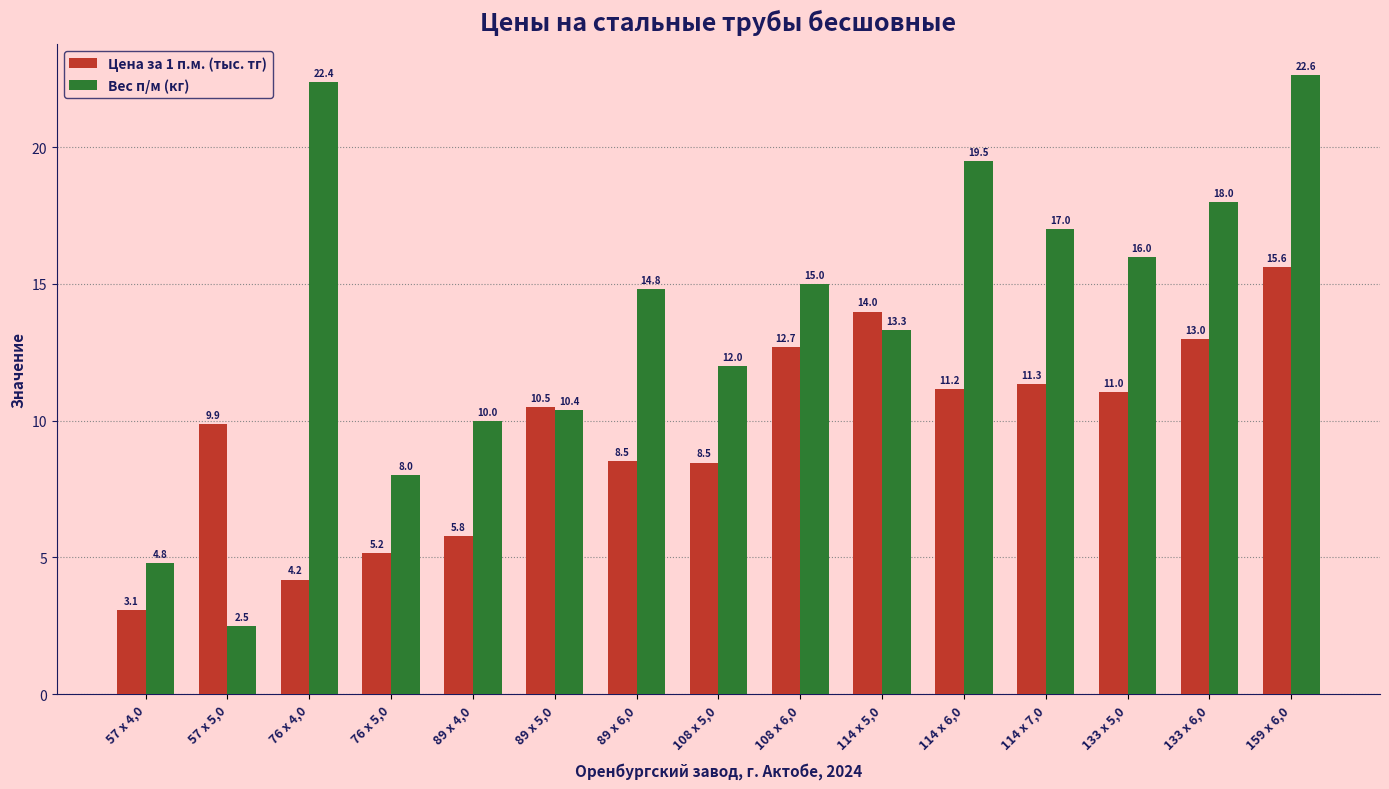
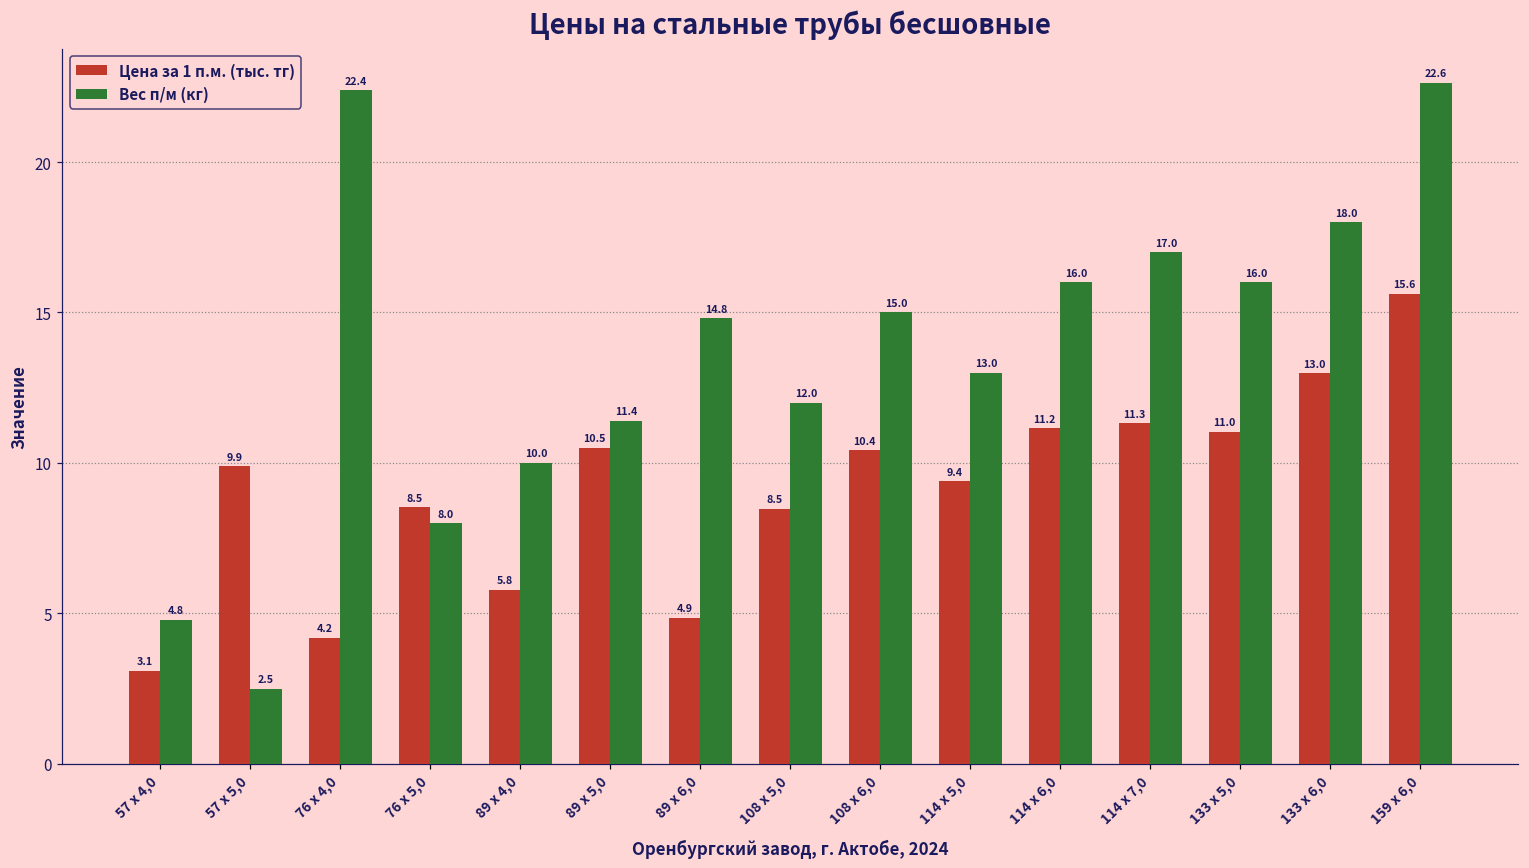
  {
    "Цена за 1 п.м. (тыс. тг)": {
      "57 х 4,0": 3.1,
      "57 х 5,0": 9.9,
      "76 х 4,0": 4.2,
-     "76 х 5,0": 5.2,
+     "76 х 5,0": 8.5,
      "89 х 4,0": 5.8,
      "89 х 5,0": 10.5,
-     "89 х 6,0": 8.5,
+     "89 х 6,0": 4.9,
      "108 х 5,0": 8.5,
-     "108 х 6,0": 12.7,
-     "114 х 5,0": 14.0,
+     "108 х 6,0": 10.4,
+     "114 х 5,0": 9.4,
      "114 х 6,0": 11.2,
      "114 х 7,0": 11.3,
      "133 х 5,0": 11.0,
      "133 х 6,0": 13.0,
      "159 х 6,0": 15.6
    },
    "Вес п/м (кг)": {
      "57 х 4,0": 4.8,
      "57 х 5,0": 2.5,
      "76 х 4,0": 22.4,
      "76 х 5,0": 8.0,
      "89 х 4,0": 10.0,
-     "89 х 5,0": 10.4,
+     "89 х 5,0": 11.4,
      "89 х 6,0": 14.8,
      "108 х 5,0": 12.0,
      "108 х 6,0": 15.0,
-     "114 х 5,0": 13.3,
-     "114 х 6,0": 19.5,
+     "114 х 5,0": 13.0,
+     "114 х 6,0": 16.0,
      "114 х 7,0": 17.0,
      "133 х 5,0": 16.0,
      "133 х 6,0": 18.0,
      "159 х 6,0": 22.6
    }
  }
